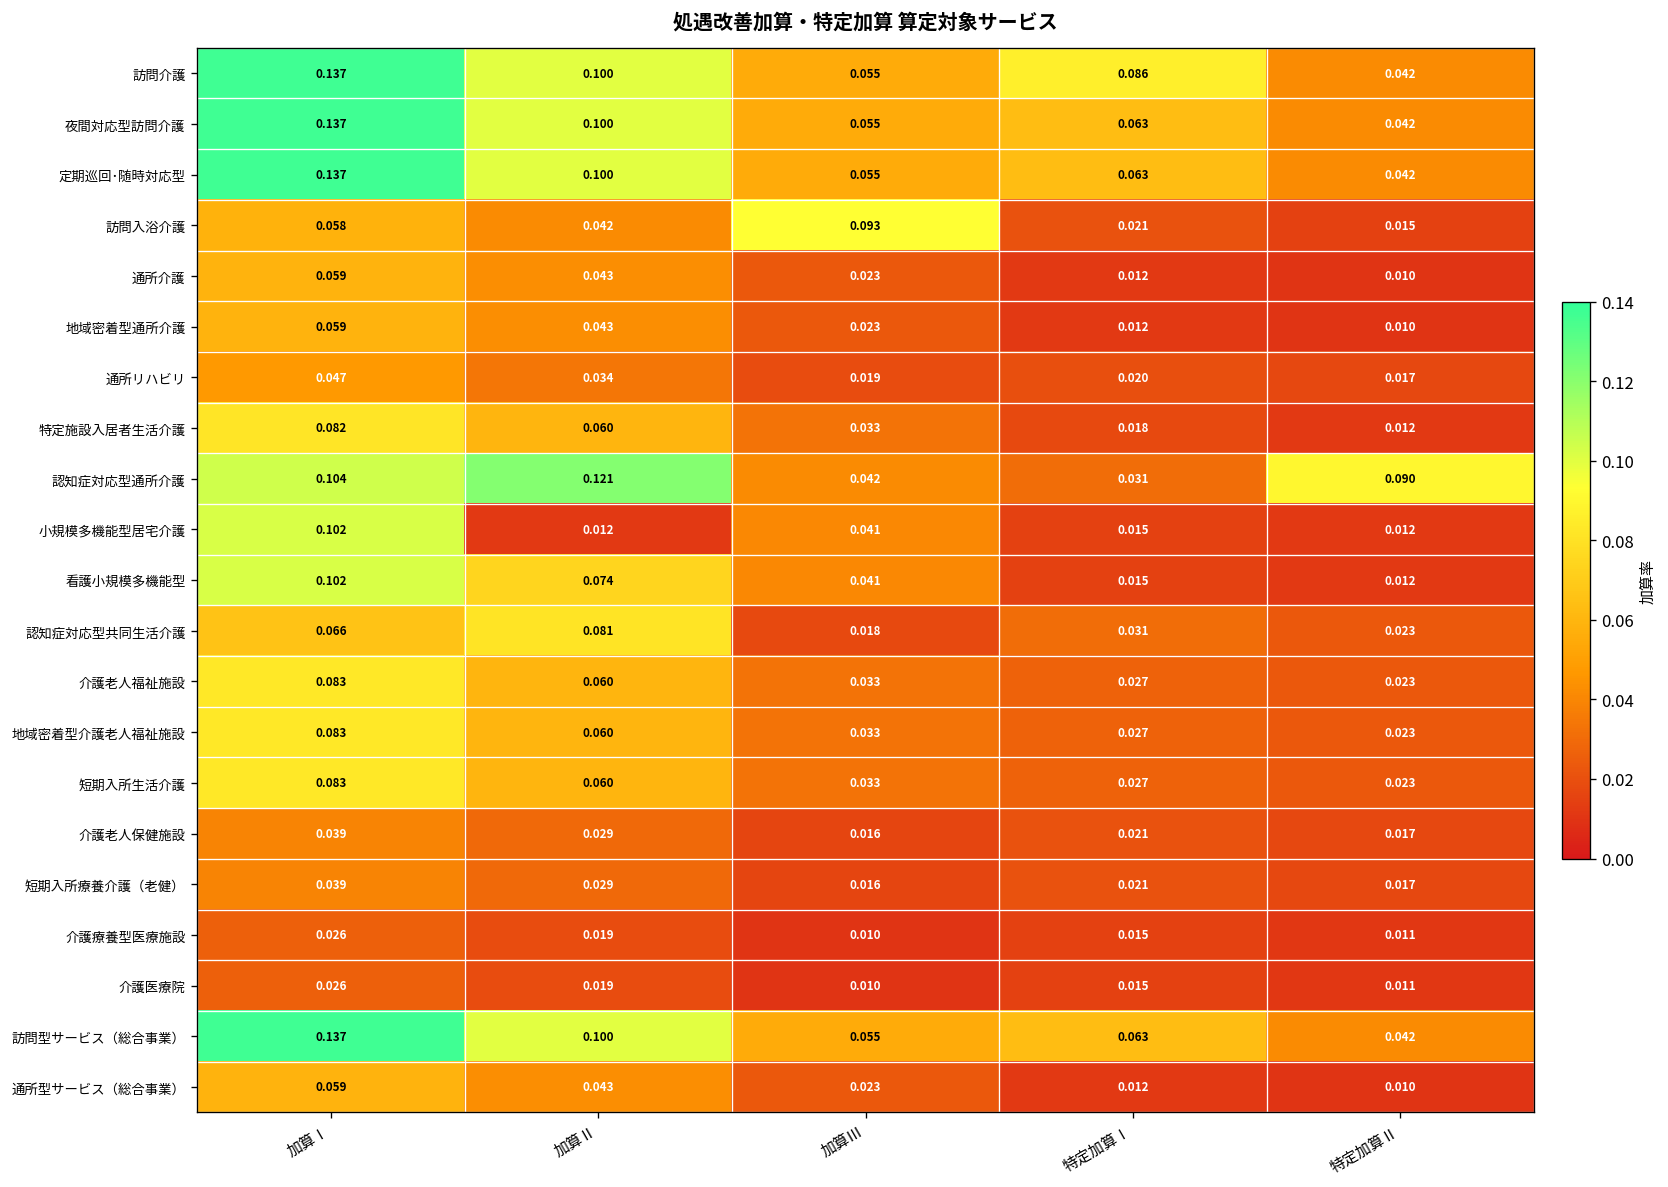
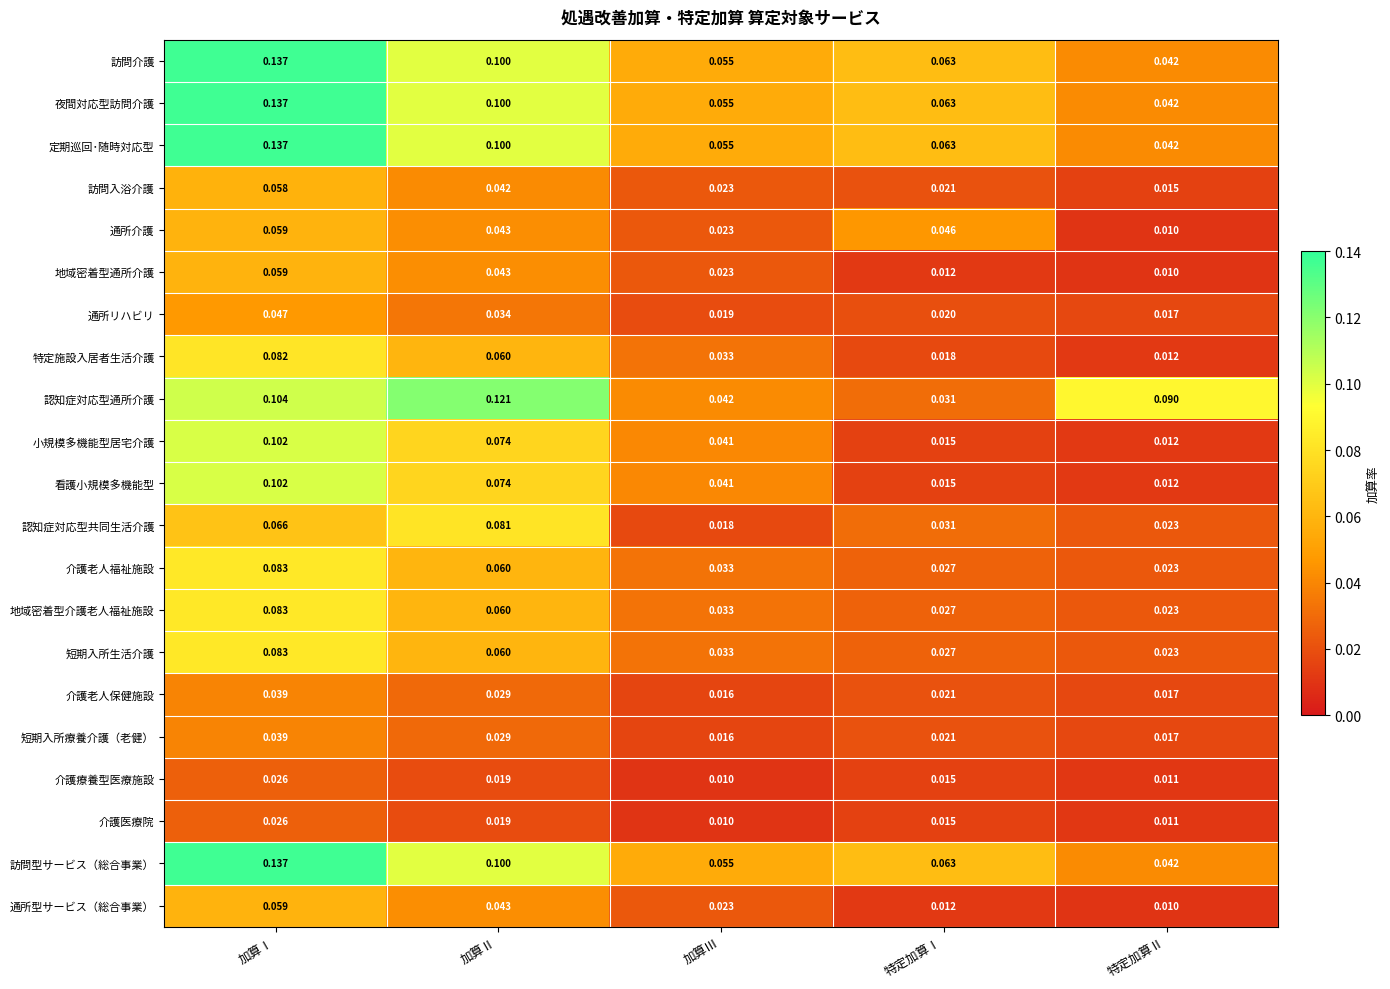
  {
    "訪問介護": {
      "加算Ⅰ": 0.137,
      "加算Ⅱ": 0.100,
      "加算Ⅲ": 0.055,
-     "特定加算Ⅰ": 0.086,
+     "特定加算Ⅰ": 0.063,
      "特定加算Ⅱ": 0.042
    },
    "夜間対応型訪問介護": {
      "加算Ⅰ": 0.137,
      "加算Ⅱ": 0.100,
      "加算Ⅲ": 0.055,
      "特定加算Ⅰ": 0.063,
      "特定加算Ⅱ": 0.042
    },
    "定期巡回･随時対応型": {
      "加算Ⅰ": 0.137,
      "加算Ⅱ": 0.100,
      "加算Ⅲ": 0.055,
      "特定加算Ⅰ": 0.063,
      "特定加算Ⅱ": 0.042
    },
    "訪問入浴介護": {
      "加算Ⅰ": 0.058,
      "加算Ⅱ": 0.042,
-     "加算Ⅲ": 0.093,
+     "加算Ⅲ": 0.023,
      "特定加算Ⅰ": 0.021,
      "特定加算Ⅱ": 0.015
    },
    "通所介護": {
      "加算Ⅰ": 0.059,
      "加算Ⅱ": 0.043,
      "加算Ⅲ": 0.023,
-     "特定加算Ⅰ": 0.012,
+     "特定加算Ⅰ": 0.046,
      "特定加算Ⅱ": 0.010
    },
    "地域密着型通所介護": {
      "加算Ⅰ": 0.059,
      "加算Ⅱ": 0.043,
      "加算Ⅲ": 0.023,
      "特定加算Ⅰ": 0.012,
      "特定加算Ⅱ": 0.010
    },
    "通所リハビリ": {
      "加算Ⅰ": 0.047,
      "加算Ⅱ": 0.034,
      "加算Ⅲ": 0.019,
      "特定加算Ⅰ": 0.020,
      "特定加算Ⅱ": 0.017
    },
    "特定施設入居者生活介護": {
      "加算Ⅰ": 0.082,
      "加算Ⅱ": 0.060,
      "加算Ⅲ": 0.033,
      "特定加算Ⅰ": 0.018,
      "特定加算Ⅱ": 0.012
    },
    "認知症対応型通所介護": {
      "加算Ⅰ": 0.104,
      "加算Ⅱ": 0.121,
      "加算Ⅲ": 0.042,
      "特定加算Ⅰ": 0.031,
      "特定加算Ⅱ": 0.090
    },
    "小規模多機能型居宅介護": {
      "加算Ⅰ": 0.102,
-     "加算Ⅱ": 0.012,
+     "加算Ⅱ": 0.074,
      "加算Ⅲ": 0.041,
      "特定加算Ⅰ": 0.015,
      "特定加算Ⅱ": 0.012
    },
    "看護小規模多機能型": {
      "加算Ⅰ": 0.102,
      "加算Ⅱ": 0.074,
      "加算Ⅲ": 0.041,
      "特定加算Ⅰ": 0.015,
      "特定加算Ⅱ": 0.012
    },
    "認知症対応型共同生活介護": {
      "加算Ⅰ": 0.066,
      "加算Ⅱ": 0.081,
      "加算Ⅲ": 0.018,
      "特定加算Ⅰ": 0.031,
      "特定加算Ⅱ": 0.023
    },
    "介護老人福祉施設": {
      "加算Ⅰ": 0.083,
      "加算Ⅱ": 0.060,
      "加算Ⅲ": 0.033,
      "特定加算Ⅰ": 0.027,
      "特定加算Ⅱ": 0.023
    },
    "地域密着型介護老人福祉施設": {
      "加算Ⅰ": 0.083,
      "加算Ⅱ": 0.060,
      "加算Ⅲ": 0.033,
      "特定加算Ⅰ": 0.027,
      "特定加算Ⅱ": 0.023
    },
    "短期入所生活介護": {
      "加算Ⅰ": 0.083,
      "加算Ⅱ": 0.060,
      "加算Ⅲ": 0.033,
      "特定加算Ⅰ": 0.027,
      "特定加算Ⅱ": 0.023
    },
    "介護老人保健施設": {
      "加算Ⅰ": 0.039,
      "加算Ⅱ": 0.029,
      "加算Ⅲ": 0.016,
      "特定加算Ⅰ": 0.021,
      "特定加算Ⅱ": 0.017
    },
    "短期入所療養介護（老健）": {
      "加算Ⅰ": 0.039,
      "加算Ⅱ": 0.029,
      "加算Ⅲ": 0.016,
      "特定加算Ⅰ": 0.021,
      "特定加算Ⅱ": 0.017
    },
    "介護療養型医療施設": {
      "加算Ⅰ": 0.026,
      "加算Ⅱ": 0.019,
      "加算Ⅲ": 0.010,
      "特定加算Ⅰ": 0.015,
      "特定加算Ⅱ": 0.011
    },
    "介護医療院": {
      "加算Ⅰ": 0.026,
      "加算Ⅱ": 0.019,
      "加算Ⅲ": 0.010,
      "特定加算Ⅰ": 0.015,
      "特定加算Ⅱ": 0.011
    },
    "訪問型サービス（総合事業）": {
      "加算Ⅰ": 0.137,
      "加算Ⅱ": 0.100,
      "加算Ⅲ": 0.055,
      "特定加算Ⅰ": 0.063,
      "特定加算Ⅱ": 0.042
    },
    "通所型サービス（総合事業）": {
      "加算Ⅰ": 0.059,
      "加算Ⅱ": 0.043,
      "加算Ⅲ": 0.023,
      "特定加算Ⅰ": 0.012,
      "特定加算Ⅱ": 0.010
    }
  }
